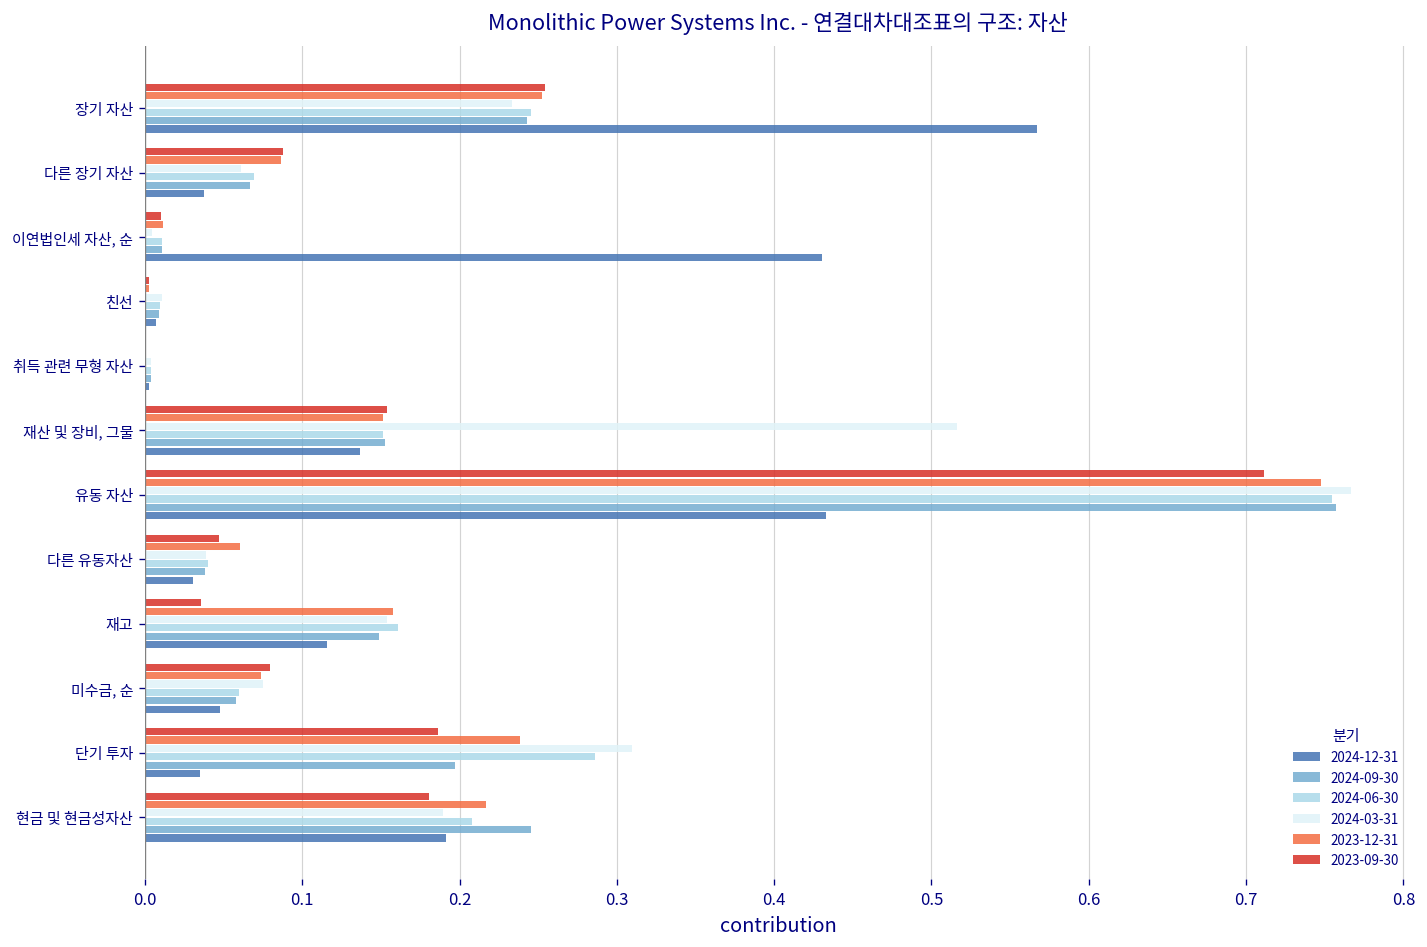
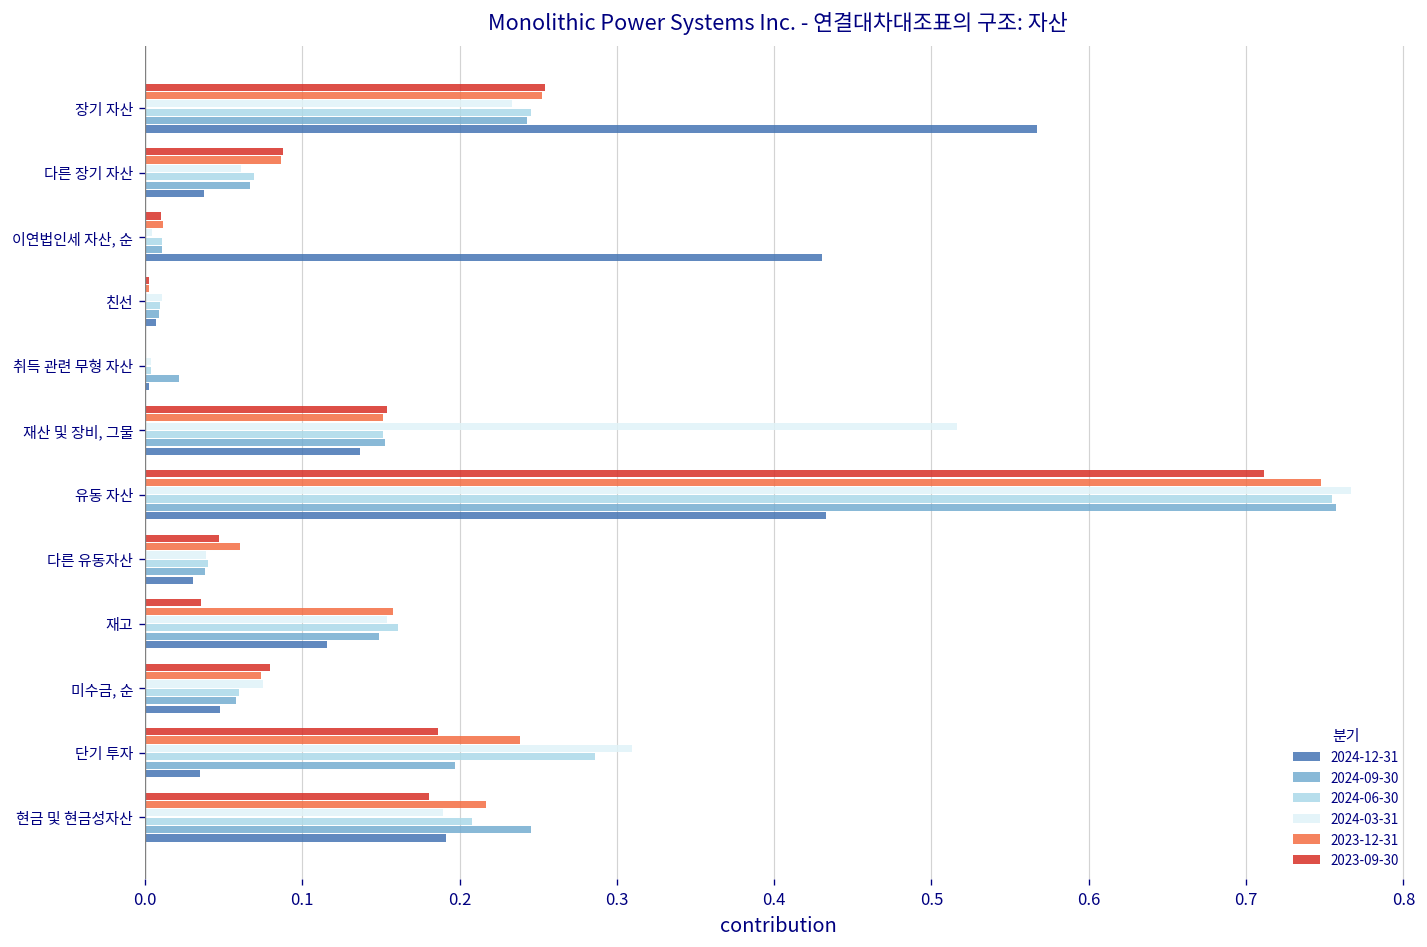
  {
    "2024-12-31": {
      "장기 자산": 0.567,
      "다른 장기 자산": 0.038,
      "이연법인세 자산, 순": 0.431,
      "친선": 0.007,
      "취득 관련 무형 자산": 0.003,
      "재산 및 장비, 그물": 0.137,
      "유동 자산": 0.433,
      "다른 유동자산": 0.030,
      "재고": 0.116,
      "미수금, 순": 0.048,
      "단기 투자": 0.035,
      "현금 및 현금성자산": 0.191
    },
    "2024-09-30": {
      "장기 자산": 0.243,
      "다른 장기 자산": 0.067,
      "이연법인세 자산, 순": 0.011,
      "친선": 0.009,
-     "취득 관련 무형 자산": 0.004,
+     "취득 관련 무형 자산": 0.022,
      "재산 및 장비, 그물": 0.153,
      "유동 자산": 0.757,
      "다른 유동자산": 0.038,
      "재고": 0.149,
      "미수금, 순": 0.058,
      "단기 투자": 0.197,
      "현금 및 현금성자산": 0.245
    },
    "2024-06-30": {
      "장기 자산": 0.246,
      "다른 장기 자산": 0.069,
      "이연법인세 자산, 순": 0.011,
      "친선": 0.010,
      "취득 관련 무형 자산": 0.004,
      "재산 및 장비, 그물": 0.151,
      "유동 자산": 0.754,
      "다른 유동자산": 0.040,
      "재고": 0.161,
      "미수금, 순": 0.060,
      "단기 투자": 0.286,
      "현금 및 현금성자산": 0.208
    },
    "2024-03-31": {
      "장기 자산": 0.234,
      "다른 장기 자산": 0.061,
      "이연법인세 자산, 순": 0.004,
      "친선": 0.011,
      "취득 관련 무형 자산": 0.004,
      "재산 및 장비, 그물": 0.516,
      "유동 자산": 0.767,
      "다른 유동자산": 0.039,
      "재고": 0.154,
      "미수금, 순": 0.075,
      "단기 투자": 0.310,
      "현금 및 현금성자산": 0.189
    },
    "2023-12-31": {
      "장기 자산": 0.253,
      "다른 장기 자산": 0.087,
      "이연법인세 자산, 순": 0.012,
      "친선": 0.003,
      "취득 관련 무형 자산": 0.000,
      "재산 및 장비, 그물": 0.152,
      "유동 자산": 0.747,
      "다른 유동자산": 0.061,
      "재고": 0.158,
      "미수금, 순": 0.074,
      "단기 투자": 0.239,
      "현금 및 현금성자산": 0.217
    },
    "2023-09-30": {
      "장기 자산": 0.255,
      "다른 장기 자산": 0.088,
      "이연법인세 자산, 순": 0.010,
      "친선": 0.003,
      "취득 관련 무형 자산": 0.000,
      "재산 및 장비, 그물": 0.154,
      "유동 자산": 0.711,
      "다른 유동자산": 0.047,
      "재고": 0.036,
      "미수금, 순": 0.080,
      "단기 투자": 0.186,
      "현금 및 현금성자산": 0.181
    }
  }
